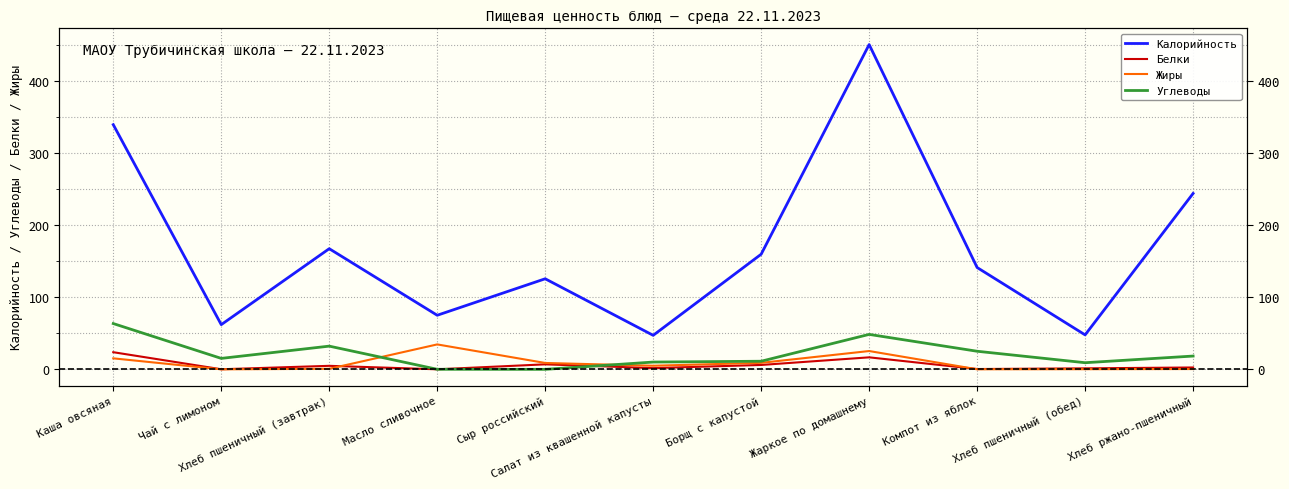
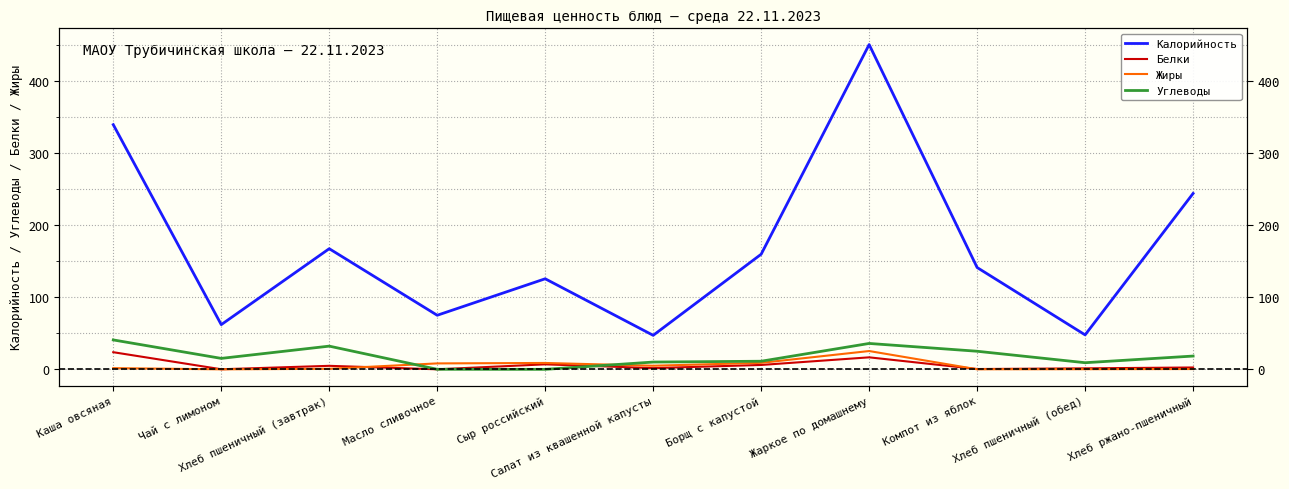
  {
    "Калорийность": {
      "Каша овсяная": 340,
      "Чай с лимоном": 60,
      "Хлеб пшеничный (завтрак)": 170,
      "Масло сливочное": 80,
      "Сыр российский": 130,
      "Салат из квашенной капусты": 50,
      "Борщ с капустой": 160,
      "Жаркое по домашнему": 450,
      "Компот из яблок": 140,
      "Хлеб пшеничный (обед)": 50,
      "Хлеб ржано-пшеничный": 240
    },
    "Белки": {
      "Каша овсяная": 20,
      "Хлеб пшеничный (завтрак)": 0,
      "Жаркое по домашнему": 20
    },
    "Жиры": {
-     "Каша овсяная": 20,
+     "Каша овсяная": 0,
      "Хлеб пшеничный (завтрак)": 0,
-     "Масло сливочное": 30,
+     "Масло сливочное": 10,
      "Жаркое по домашнему": 30
    },
    "Углеводы": {
-     "Каша овсяная": 60,
+     "Каша овсяная": 40,
      "Чай с лимоном": 20,
      "Хлеб пшеничный (завтрак)": 30,
      "Сыр российский": 0,
      "Салат из квашенной капусты": 10,
-     "Жаркое по домашнему": 50,
+     "Жаркое по домашнему": 40,
      "Компот из яблок": 30,
      "Хлеб пшеничный (обед)": 10,
      "Хлеб ржано-пшеничный": 20
    }
  }
